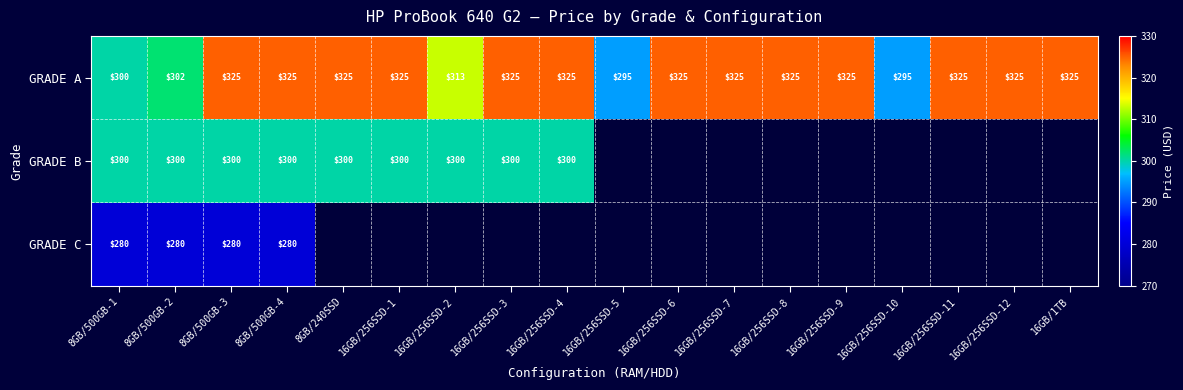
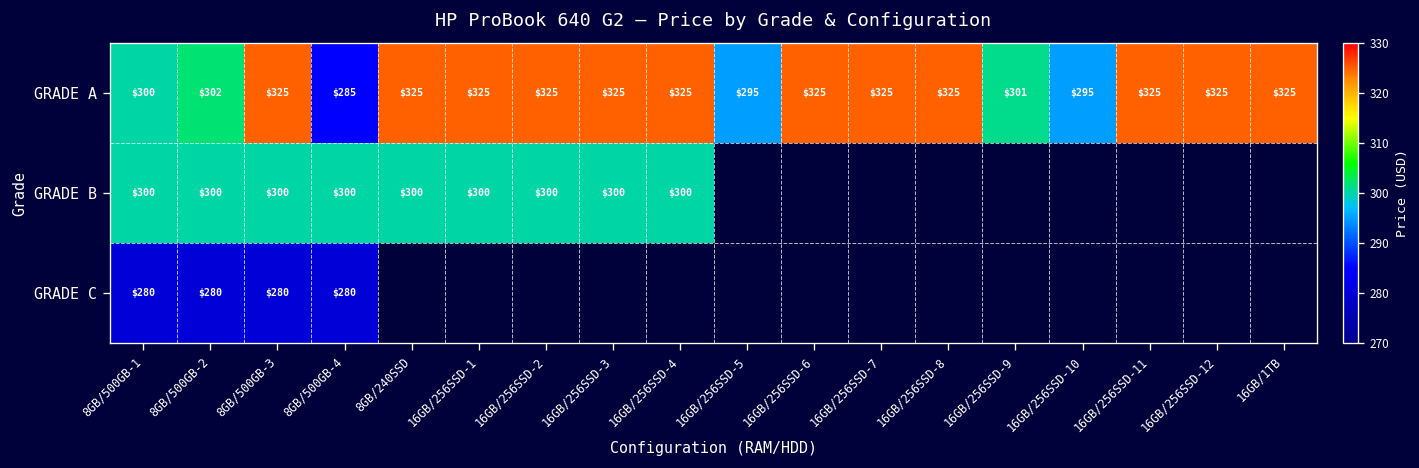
  {
    "GRADE A": {
      "8GB/500GB-1": "$300",
      "8GB/500GB-2": "$302",
      "8GB/500GB-3": "$325",
-     "8GB/500GB-4": "$325",
+     "8GB/500GB-4": "$285",
      "8GB/240SSD": "$325",
      "16GB/256SSD-1": "$325",
-     "16GB/256SSD-2": "$313",
+     "16GB/256SSD-2": "$325",
      "16GB/256SSD-3": "$325",
      "16GB/256SSD-4": "$325",
      "16GB/256SSD-5": "$295",
      "16GB/256SSD-6": "$325",
      "16GB/256SSD-7": "$325",
      "16GB/256SSD-8": "$325",
-     "16GB/256SSD-9": "$325",
+     "16GB/256SSD-9": "$301",
      "16GB/256SSD-10": "$295",
      "16GB/256SSD-11": "$325",
      "16GB/256SSD-12": "$325",
      "16GB/1TB": "$325"
    },
    "GRADE B": {
      "8GB/500GB-1": "$300",
      "8GB/500GB-2": "$300",
      "8GB/500GB-3": "$300",
      "8GB/500GB-4": "$300",
      "8GB/240SSD": "$300",
      "16GB/256SSD-1": "$300",
      "16GB/256SSD-2": "$300",
      "16GB/256SSD-3": "$300",
      "16GB/256SSD-4": "$300"
    },
    "GRADE C": {
      "8GB/500GB-1": "$280",
      "8GB/500GB-2": "$280",
      "8GB/500GB-3": "$280",
      "8GB/500GB-4": "$280"
    }
  }
